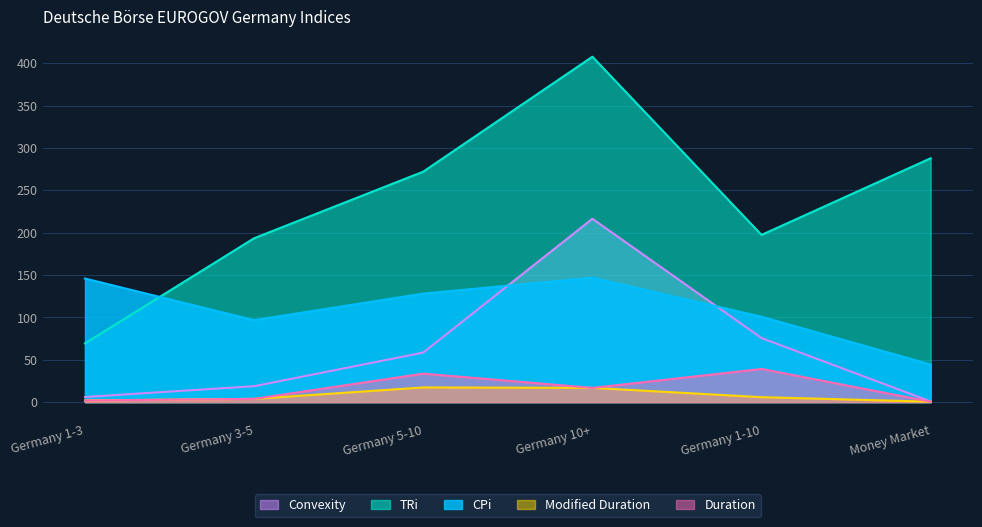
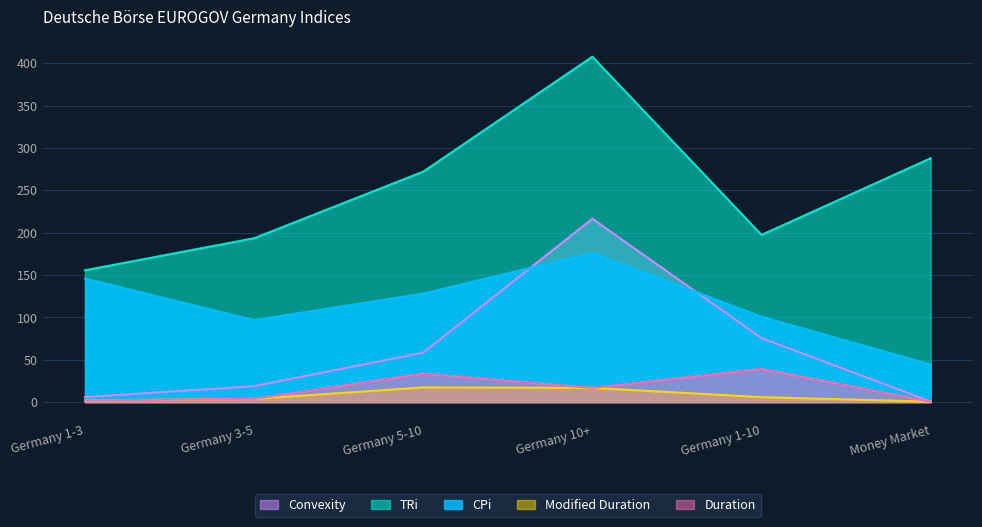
  {
    "Convexity": {
      "Germany 1-3": 10,
      "Germany 3-5": 20,
      "Germany 5-10": 60,
      "Germany 10+": 220,
      "Germany 1-10": 80
    },
    "TRi": {
-     "Germany 1-3": 70,
+     "Germany 1-3": 160,
      "Germany 3-5": 190,
      "Germany 5-10": 270,
      "Germany 10+": 410,
      "Germany 1-10": 200,
      "Money Market": 290
    },
    "CPi": {
      "Germany 1-3": 150,
      "Germany 3-5": 100,
      "Germany 5-10": 130,
-     "Germany 10+": 150,
+     "Germany 10+": 180,
      "Germany 1-10": 100,
      "Money Market": 40
    },
    "Modified Duration": {
      "Germany 5-10": 20,
      "Germany 1-10": 10
    },
    "Duration": {
      "Germany 5-10": 30,
      "Germany 1-10": 40
    }
  }
